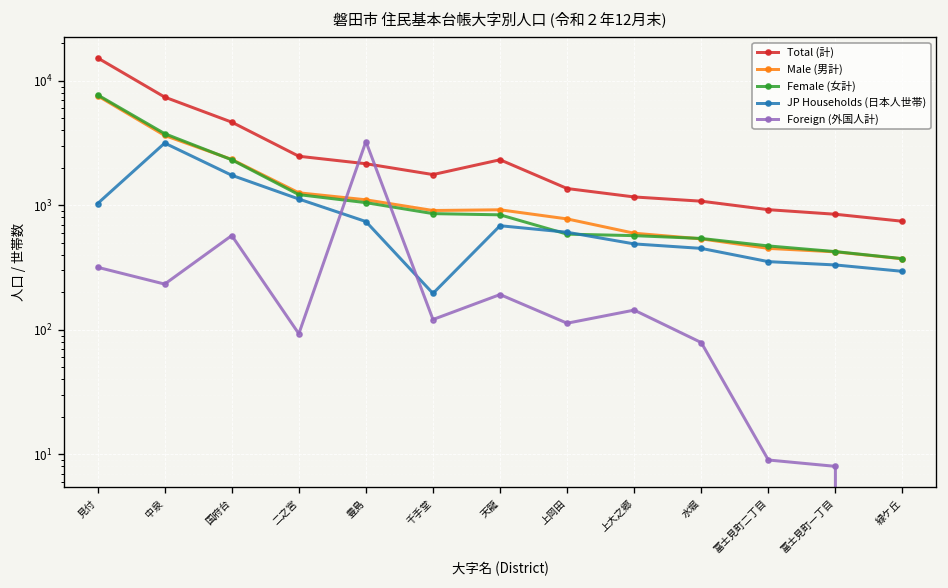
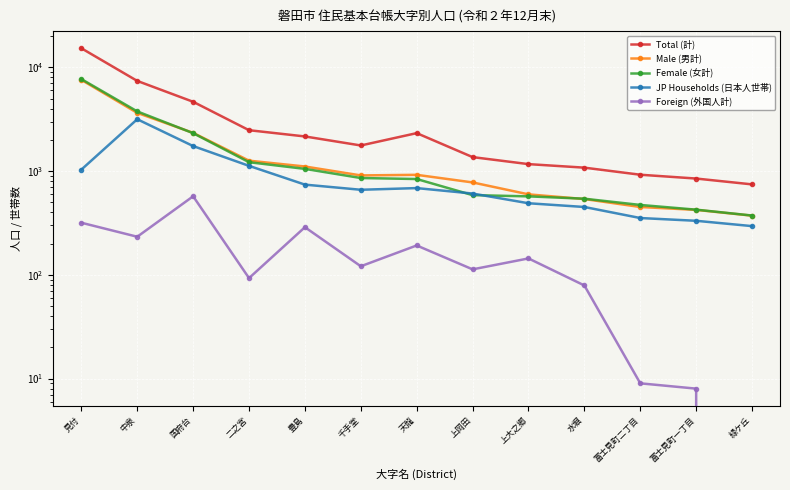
  {
    "Total (計)": {
      "見付": 15000,
      "中泉": 7000,
      "国府台": 5000,
      "二之宮": 2500,
      "豊島": 2200,
      "千手堂": 1800,
      "天龍": 2300,
      "上岡田": 1400,
      "上大之郷": 1200,
      "水堀": 1100,
      "富士見町二丁目": 900,
      "富士見町一丁目": 800,
      "緑ケ丘": 700
    },
    "Male (男計)": {
      "千手堂": 900,
      "天龍": 900,
      "上岡田": 800
    },
    "Female (女計)": {
      "千手堂": 900,
      "天龍": 800
    },
    "JP Households (日本人世帯)": {
      "見付": 1000,
      "中泉": 3200,
      "国府台": 1700,
      "二之宮": 1100,
      "豊島": 700,
-     "千手堂": 200,
+     "千手堂": 700,
      "天龍": 700,
      "上大之郷": 500,
      "水堀": 500,
      "富士見町二丁目": 350,
      "富士見町一丁目": 330,
      "緑ケ丘": 300
    },
    "Foreign (外国人計)": {
      "見付": 320,
      "中泉": 230,
      "国府台": 600,
      "二之宮": 90,
-     "豊島": 3300,
+     "豊島": 290,
      "千手堂": 120,
      "天龍": 190,
      "上岡田": 110,
      "上大之郷": 140,
      "水堀": 80,
      "富士見町二丁目": 9,
      "富士見町一丁目": 8
    }
  }
